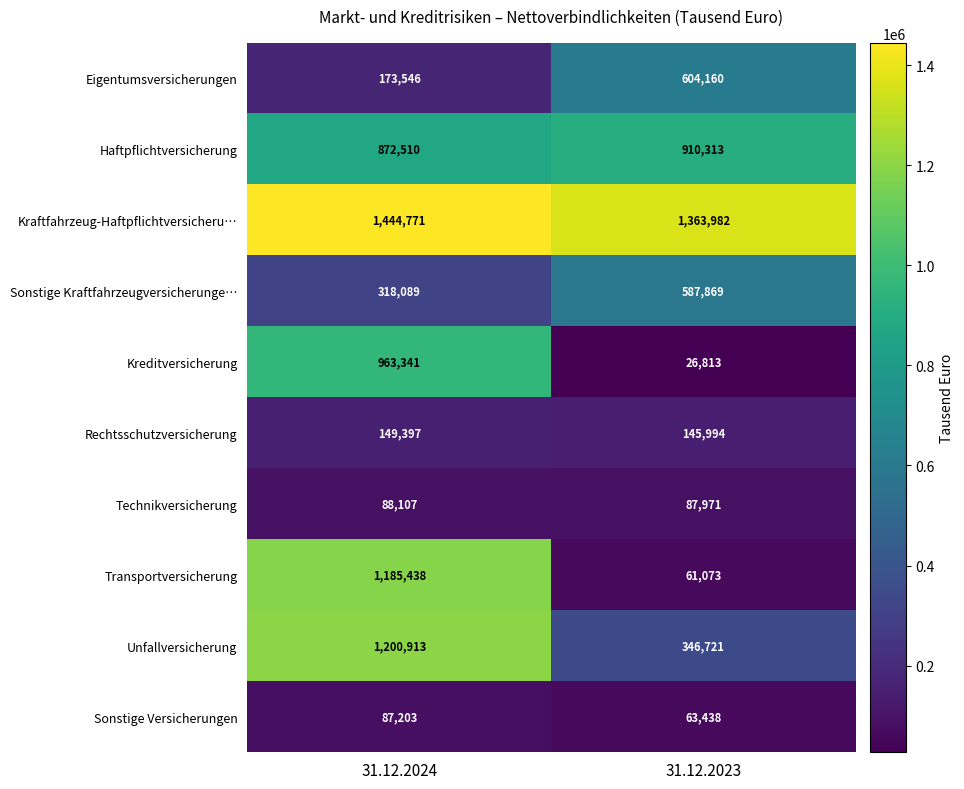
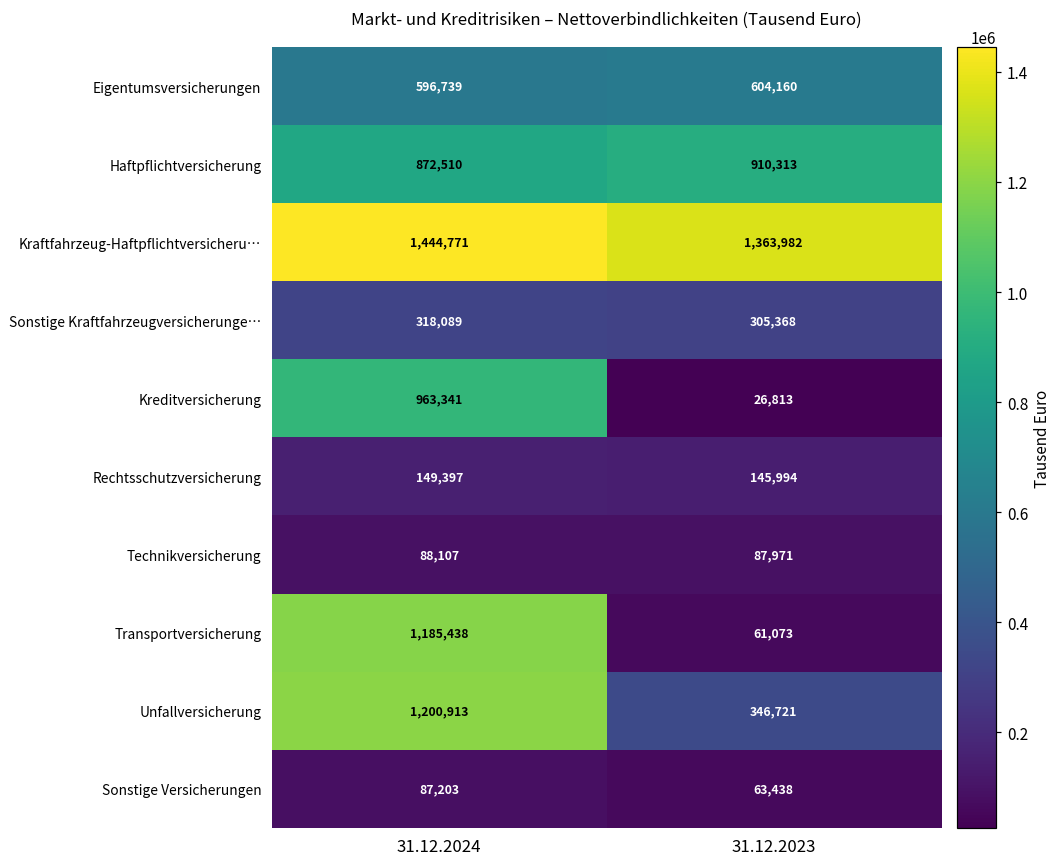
  {
    "Eigentumsversicherungen": {
-     "31.12.2024": "173,546",
+     "31.12.2024": "596,739",
      "31.12.2023": "604,160"
    },
    "Haftpflichtversicherung": {
      "31.12.2024": "872,510",
      "31.12.2023": "910,313"
    },
    "Kraftfahrzeug-Haftpflichtversicheru…": {
      "31.12.2024": "1,444,771",
      "31.12.2023": "1,363,982"
    },
    "Sonstige Kraftfahrzeugversicherunge…": {
      "31.12.2024": "318,089",
-     "31.12.2023": "587,869"
+     "31.12.2023": "305,368"
    },
    "Kreditversicherung": {
      "31.12.2024": "963,341",
      "31.12.2023": "26,813"
    },
    "Rechtsschutzversicherung": {
      "31.12.2024": "149,397",
      "31.12.2023": "145,994"
    },
    "Technikversicherung": {
      "31.12.2024": "88,107",
      "31.12.2023": "87,971"
    },
    "Transportversicherung": {
      "31.12.2024": "1,185,438",
      "31.12.2023": "61,073"
    },
    "Unfallversicherung": {
      "31.12.2024": "1,200,913",
      "31.12.2023": "346,721"
    },
    "Sonstige Versicherungen": {
      "31.12.2024": "87,203",
      "31.12.2023": "63,438"
    }
  }
